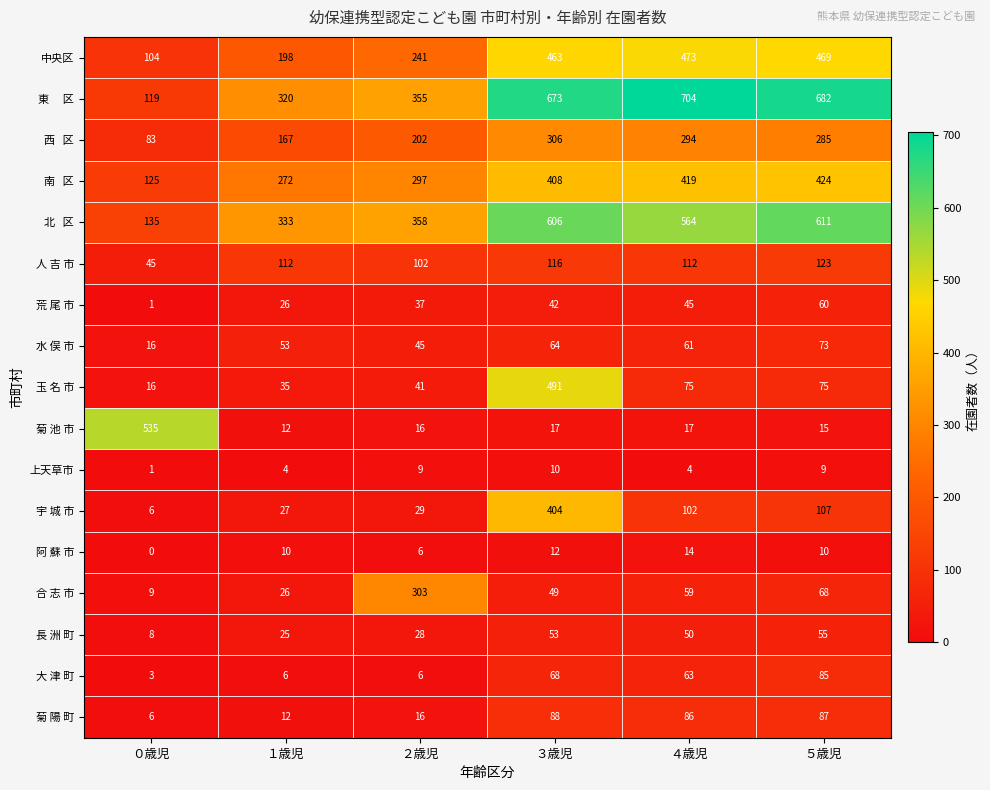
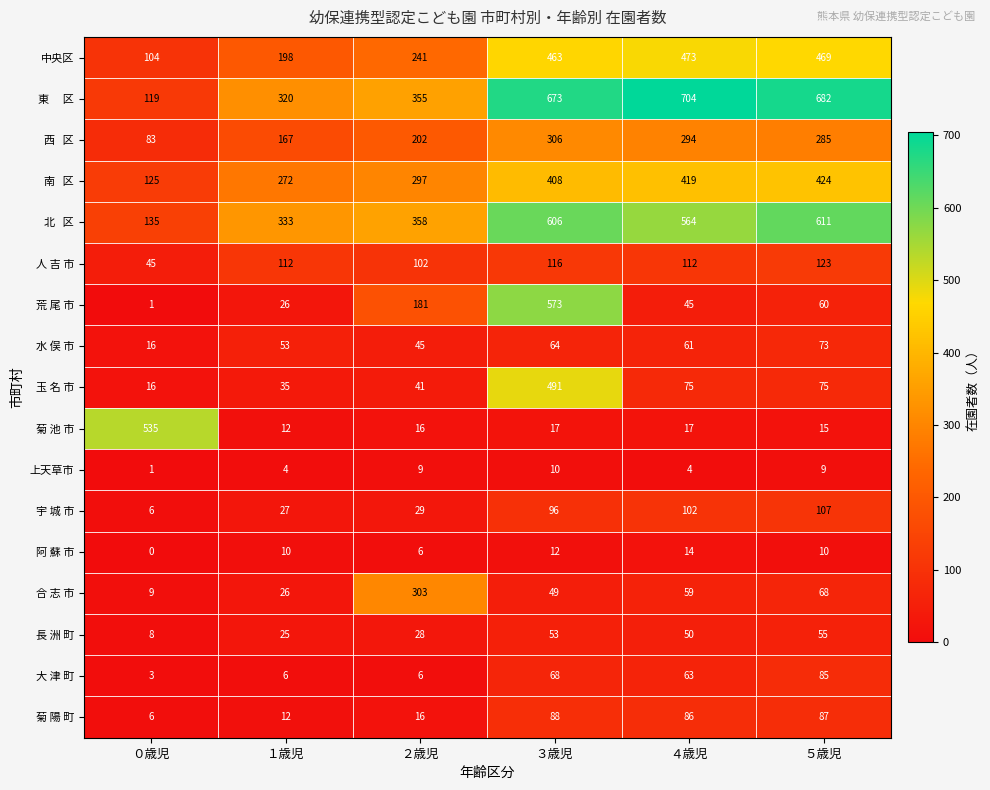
  {
    "中央区": {
      "０歳児": 104,
      "１歳児": 198,
      "２歳児": 241,
      "３歳児": 463,
      "４歳児": 473,
      "５歳児": 469
    },
    "東 区": {
      "０歳児": 119,
      "１歳児": 320,
      "２歳児": 355,
      "３歳児": 673,
      "４歳児": 704,
      "５歳児": 682
    },
    "西 区": {
      "０歳児": 83,
      "１歳児": 167,
      "２歳児": 202,
      "３歳児": 306,
      "４歳児": 294,
      "５歳児": 285
    },
    "南 区": {
      "０歳児": 125,
      "１歳児": 272,
      "２歳児": 297,
      "３歳児": 408,
      "４歳児": 419,
      "５歳児": 424
    },
    "北 区": {
      "０歳児": 135,
      "１歳児": 333,
      "２歳児": 358,
      "３歳児": 606,
      "４歳児": 564,
      "５歳児": 611
    },
    "人 吉 市": {
      "０歳児": 45,
      "１歳児": 112,
      "２歳児": 102,
      "３歳児": 116,
      "４歳児": 112,
      "５歳児": 123
    },
    "荒 尾 市": {
      "０歳児": 1,
      "１歳児": 26,
-     "２歳児": 37,
-     "３歳児": 42,
+     "２歳児": 181,
+     "３歳児": 573,
      "４歳児": 45,
      "５歳児": 60
    },
    "水 俣 市": {
      "０歳児": 16,
      "１歳児": 53,
      "２歳児": 45,
      "３歳児": 64,
      "４歳児": 61,
      "５歳児": 73
    },
    "玉 名 市": {
      "０歳児": 16,
      "１歳児": 35,
      "２歳児": 41,
      "３歳児": 491,
      "４歳児": 75,
      "５歳児": 75
    },
    "菊 池 市": {
      "０歳児": 535,
      "１歳児": 12,
      "２歳児": 16,
      "３歳児": 17,
      "４歳児": 17,
      "５歳児": 15
    },
    "上天草市": {
      "０歳児": 1,
      "１歳児": 4,
      "２歳児": 9,
      "３歳児": 10,
      "４歳児": 4,
      "５歳児": 9
    },
    "宇 城 市": {
      "０歳児": 6,
      "１歳児": 27,
      "２歳児": 29,
-     "３歳児": 404,
+     "３歳児": 96,
      "４歳児": 102,
      "５歳児": 107
    },
    "阿 蘇 市": {
      "０歳児": 0,
      "１歳児": 10,
      "２歳児": 6,
      "３歳児": 12,
      "４歳児": 14,
      "５歳児": 10
    },
    "合 志 市": {
      "０歳児": 9,
      "１歳児": 26,
      "２歳児": 303,
      "３歳児": 49,
      "４歳児": 59,
      "５歳児": 68
    },
    "長 洲 町": {
      "０歳児": 8,
      "１歳児": 25,
      "２歳児": 28,
      "３歳児": 53,
      "４歳児": 50,
      "５歳児": 55
    },
    "大 津 町": {
      "０歳児": 3,
      "１歳児": 6,
      "２歳児": 6,
      "３歳児": 68,
      "４歳児": 63,
      "５歳児": 85
    },
    "菊 陽 町": {
      "０歳児": 6,
      "１歳児": 12,
      "２歳児": 16,
      "３歳児": 88,
      "４歳児": 86,
      "５歳児": 87
    }
  }
